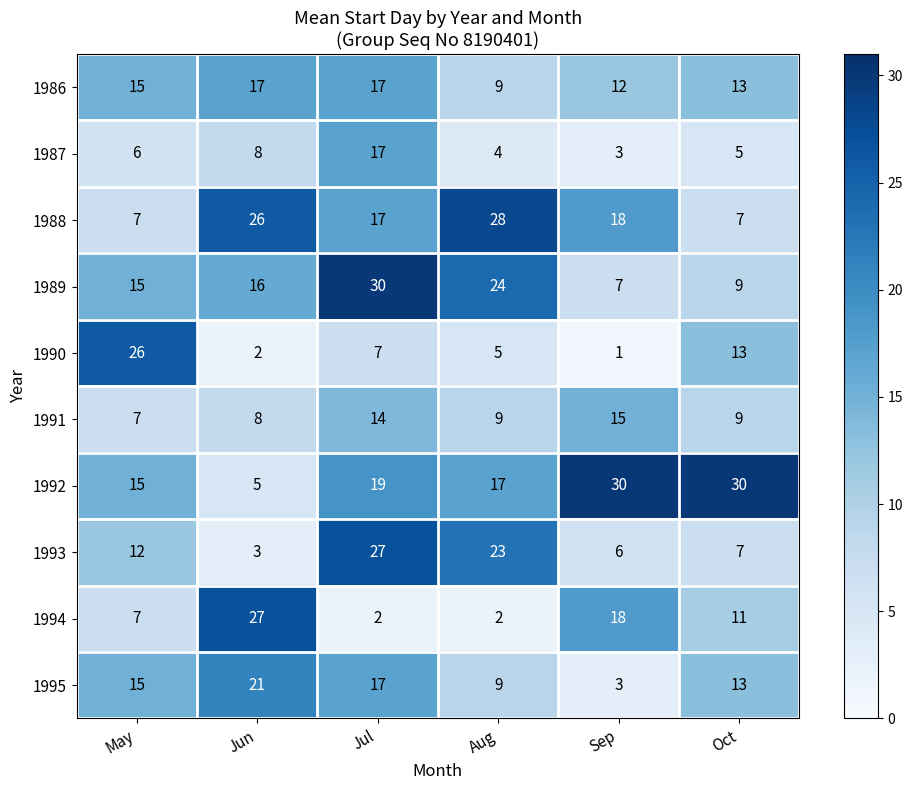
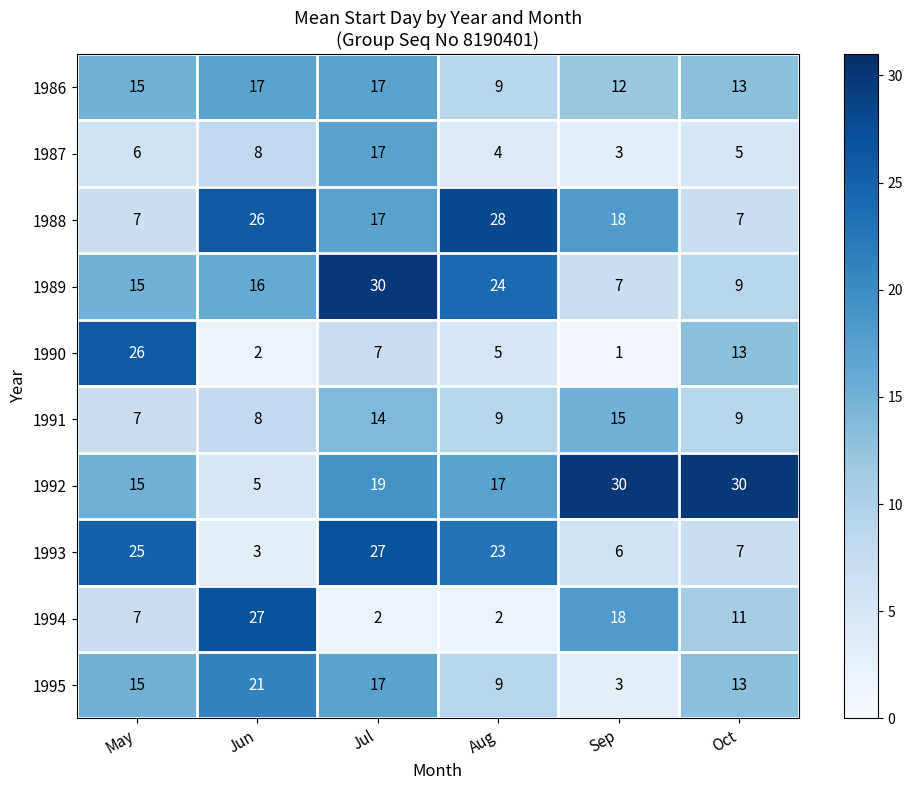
  {
    "1986": {
      "May": 15,
      "Jun": 17,
      "Jul": 17,
      "Aug": 9,
      "Sep": 12,
      "Oct": 13
    },
    "1987": {
      "May": 6,
      "Jun": 8,
      "Jul": 17,
      "Aug": 4,
      "Sep": 3,
      "Oct": 5
    },
    "1988": {
      "May": 7,
      "Jun": 26,
      "Jul": 17,
      "Aug": 28,
      "Sep": 18,
      "Oct": 7
    },
    "1989": {
      "May": 15,
      "Jun": 16,
      "Jul": 30,
      "Aug": 24,
      "Sep": 7,
      "Oct": 9
    },
    "1990": {
      "May": 26,
      "Jun": 2,
      "Jul": 7,
      "Aug": 5,
      "Sep": 1,
      "Oct": 13
    },
    "1991": {
      "May": 7,
      "Jun": 8,
      "Jul": 14,
      "Aug": 9,
      "Sep": 15,
      "Oct": 9
    },
    "1992": {
      "May": 15,
      "Jun": 5,
      "Jul": 19,
      "Aug": 17,
      "Sep": 30,
      "Oct": 30
    },
    "1993": {
-     "May": 12,
+     "May": 25,
      "Jun": 3,
      "Jul": 27,
      "Aug": 23,
      "Sep": 6,
      "Oct": 7
    },
    "1994": {
      "May": 7,
      "Jun": 27,
      "Jul": 2,
      "Aug": 2,
      "Sep": 18,
      "Oct": 11
    },
    "1995": {
      "May": 15,
      "Jun": 21,
      "Jul": 17,
      "Aug": 9,
      "Sep": 3,
      "Oct": 13
    }
  }
